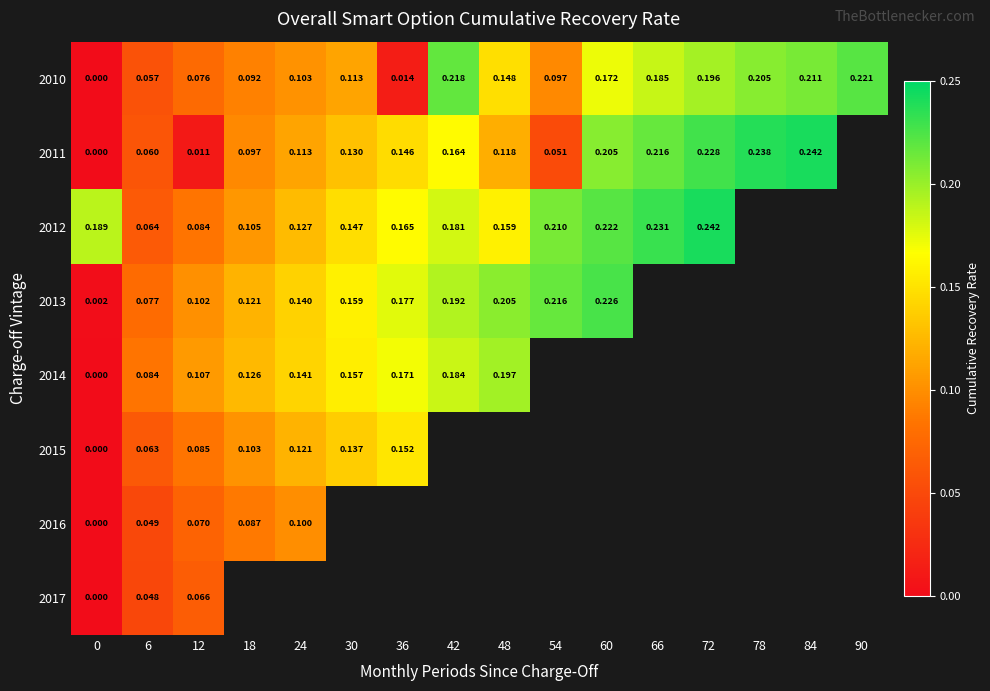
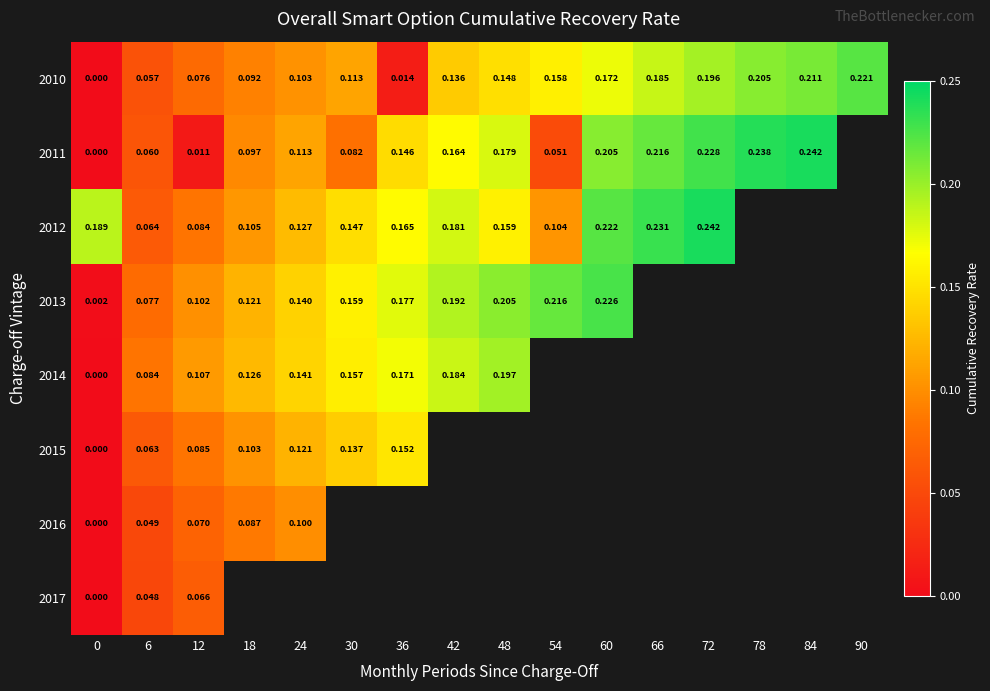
  {
    "2010": {
      "0": 0.000,
      "6": 0.057,
      "12": 0.076,
      "18": 0.092,
      "24": 0.103,
      "30": 0.113,
      "36": 0.014,
-     "42": 0.218,
+     "42": 0.136,
      "48": 0.148,
-     "54": 0.097,
+     "54": 0.158,
      "60": 0.172,
      "66": 0.185,
      "72": 0.196,
      "78": 0.205,
      "84": 0.211,
      "90": 0.221
    },
    "2011": {
      "0": 0.000,
      "6": 0.060,
      "12": 0.011,
      "18": 0.097,
      "24": 0.113,
-     "30": 0.130,
+     "30": 0.082,
      "36": 0.146,
      "42": 0.164,
-     "48": 0.118,
+     "48": 0.179,
      "54": 0.051,
      "60": 0.205,
      "66": 0.216,
      "72": 0.228,
      "78": 0.238,
      "84": 0.242
    },
    "2012": {
      "0": 0.189,
      "6": 0.064,
      "12": 0.084,
      "18": 0.105,
      "24": 0.127,
      "30": 0.147,
      "36": 0.165,
      "42": 0.181,
      "48": 0.159,
-     "54": 0.210,
+     "54": 0.104,
      "60": 0.222,
      "66": 0.231,
      "72": 0.242
    },
    "2013": {
      "0": 0.002,
      "6": 0.077,
      "12": 0.102,
      "18": 0.121,
      "24": 0.140,
      "30": 0.159,
      "36": 0.177,
      "42": 0.192,
      "48": 0.205,
      "54": 0.216,
      "60": 0.226
    },
    "2014": {
      "0": 0.000,
      "6": 0.084,
      "12": 0.107,
      "18": 0.126,
      "24": 0.141,
      "30": 0.157,
      "36": 0.171,
      "42": 0.184,
      "48": 0.197
    },
    "2015": {
      "0": 0.000,
      "6": 0.063,
      "12": 0.085,
      "18": 0.103,
      "24": 0.121,
      "30": 0.137,
      "36": 0.152
    },
    "2016": {
      "0": 0.000,
      "6": 0.049,
      "12": 0.070,
      "18": 0.087,
      "24": 0.100
    },
    "2017": {
      "0": 0.000,
      "6": 0.048,
      "12": 0.066
    }
  }
